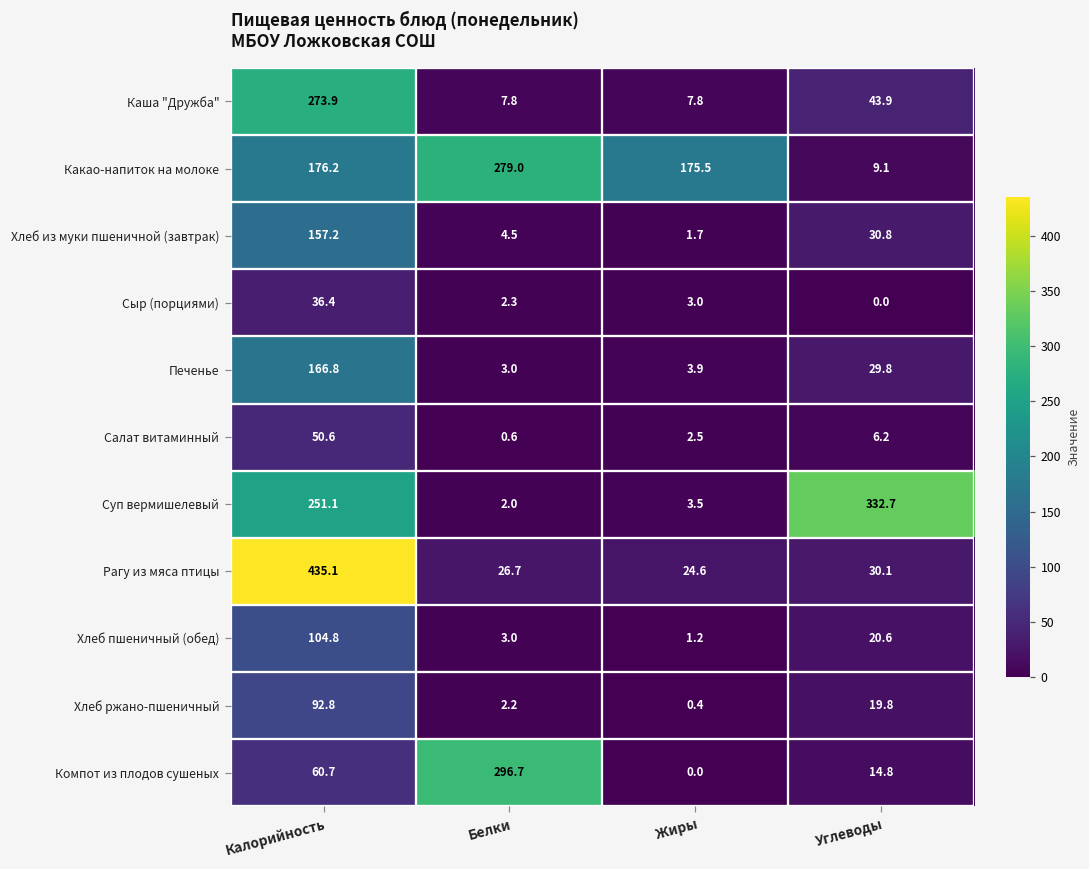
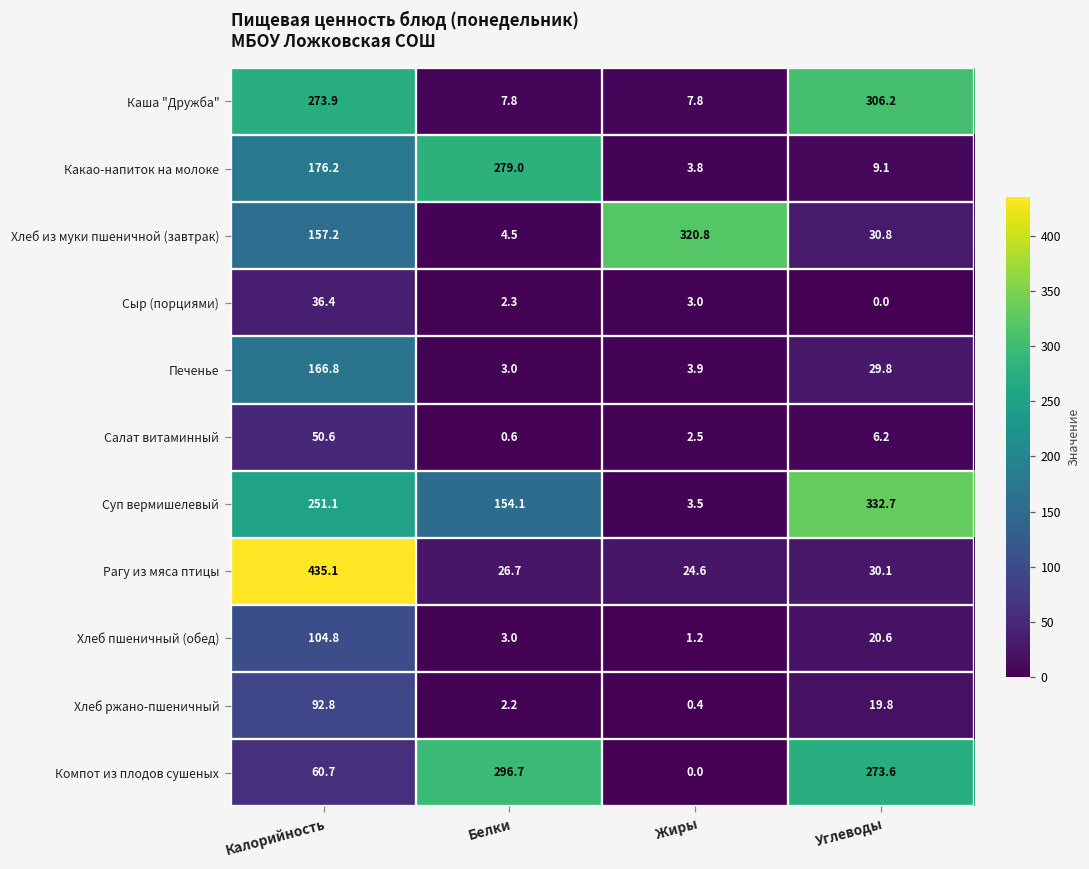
  {
    "Каша \"Дружба\"": {
      "Калорийность": 273.9,
      "Белки": 7.8,
      "Жиры": 7.8,
-     "Углеводы": 43.9
+     "Углеводы": 306.2
    },
    "Какао-напиток на молоке": {
      "Калорийность": 176.2,
      "Белки": 279.0,
-     "Жиры": 175.5,
+     "Жиры": 3.8,
      "Углеводы": 9.1
    },
    "Хлеб из муки пшеничной (завтрак)": {
      "Калорийность": 157.2,
      "Белки": 4.5,
-     "Жиры": 1.7,
+     "Жиры": 320.8,
      "Углеводы": 30.8
    },
    "Сыр (порциями)": {
      "Калорийность": 36.4,
      "Белки": 2.3,
      "Жиры": 3.0,
      "Углеводы": 0.0
    },
    "Печенье": {
      "Калорийность": 166.8,
      "Белки": 3.0,
      "Жиры": 3.9,
      "Углеводы": 29.8
    },
    "Салат витаминный": {
      "Калорийность": 50.6,
      "Белки": 0.6,
      "Жиры": 2.5,
      "Углеводы": 6.2
    },
    "Суп вермишелевый": {
      "Калорийность": 251.1,
-     "Белки": 2.0,
+     "Белки": 154.1,
      "Жиры": 3.5,
      "Углеводы": 332.7
    },
    "Рагу из мяса птицы": {
      "Калорийность": 435.1,
      "Белки": 26.7,
      "Жиры": 24.6,
      "Углеводы": 30.1
    },
    "Хлеб пшеничный (обед)": {
      "Калорийность": 104.8,
      "Белки": 3.0,
      "Жиры": 1.2,
      "Углеводы": 20.6
    },
    "Хлеб ржано-пшеничный": {
      "Калорийность": 92.8,
      "Белки": 2.2,
      "Жиры": 0.4,
      "Углеводы": 19.8
    },
    "Компот из плодов сушеных": {
      "Калорийность": 60.7,
      "Белки": 296.7,
      "Жиры": 0.0,
-     "Углеводы": 14.8
+     "Углеводы": 273.6
    }
  }
